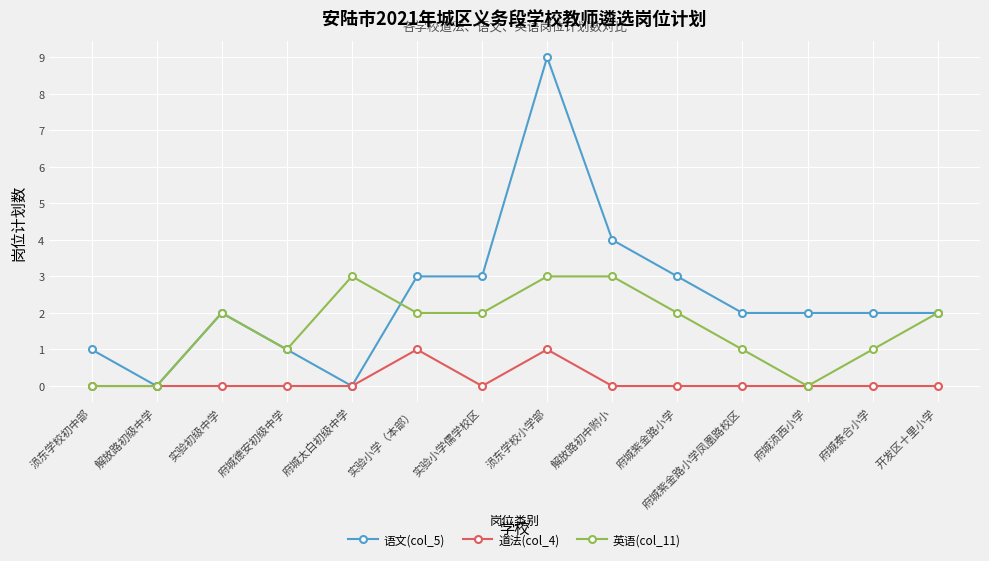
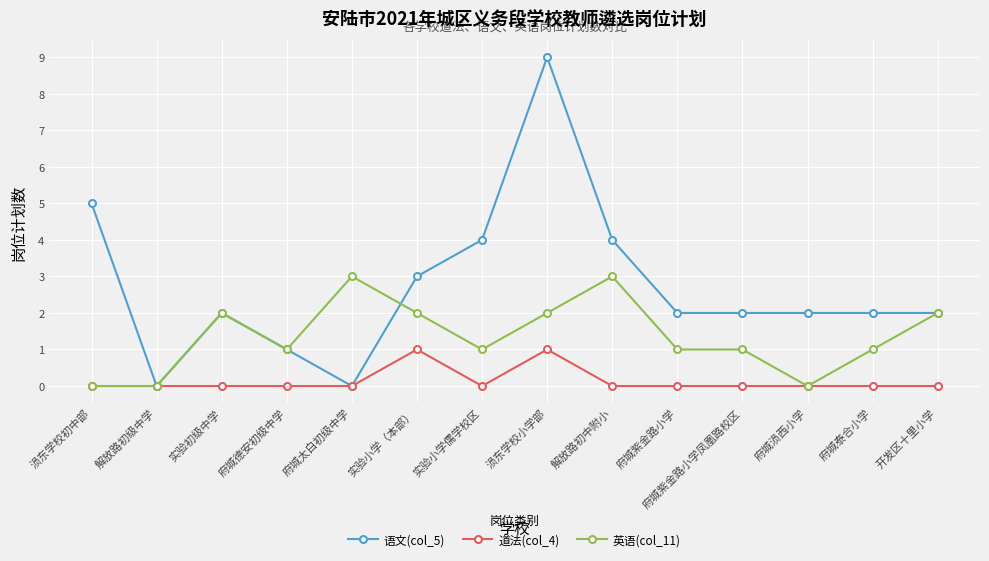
  {
    "语文(col_5)": {
-     "涢东学校初中部": 1,
+     "涢东学校初中部": 5,
      "实验小学（本部）": 3,
-     "实验小学儒学校区": 3,
+     "实验小学儒学校区": 4,
      "涢东学校小学部": 9,
      "解放路初中附小": 4,
-     "府城紫金路小学": 3,
+     "府城紫金路小学": 2,
      "府城紫金路小学凤凰路校区": 2,
      "府城涢西小学": 2,
      "府城泰合小学": 2
    },
    "道法(col_4)": {
      "实验初级中学": 0,
      "府城德安初级中学": 0,
      "实验小学（本部）": 1,
      "实验小学儒学校区": 0,
      "涢东学校小学部": 1,
      "解放路初中附小": 0,
      "府城紫金路小学": 0,
      "府城紫金路小学凤凰路校区": 0,
      "府城泰合小学": 0,
      "开发区十里小学": 0
    },
    "英语(col_11)": {
      "府城太白初级中学": 3,
      "实验小学（本部）": 2,
-     "实验小学儒学校区": 2,
-     "涢东学校小学部": 3,
+     "实验小学儒学校区": 1,
+     "涢东学校小学部": 2,
      "解放路初中附小": 3,
-     "府城紫金路小学": 2,
+     "府城紫金路小学": 1,
      "府城紫金路小学凤凰路校区": 1,
      "府城泰合小学": 1
    }
  }
